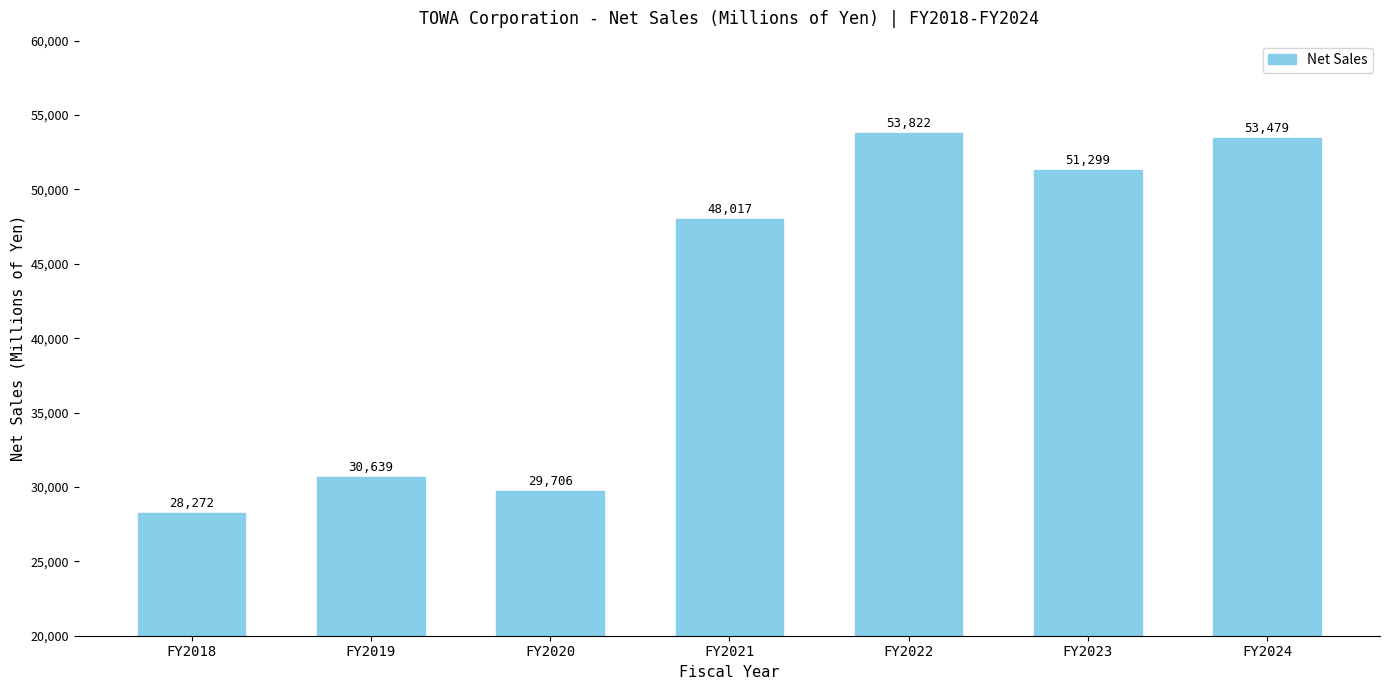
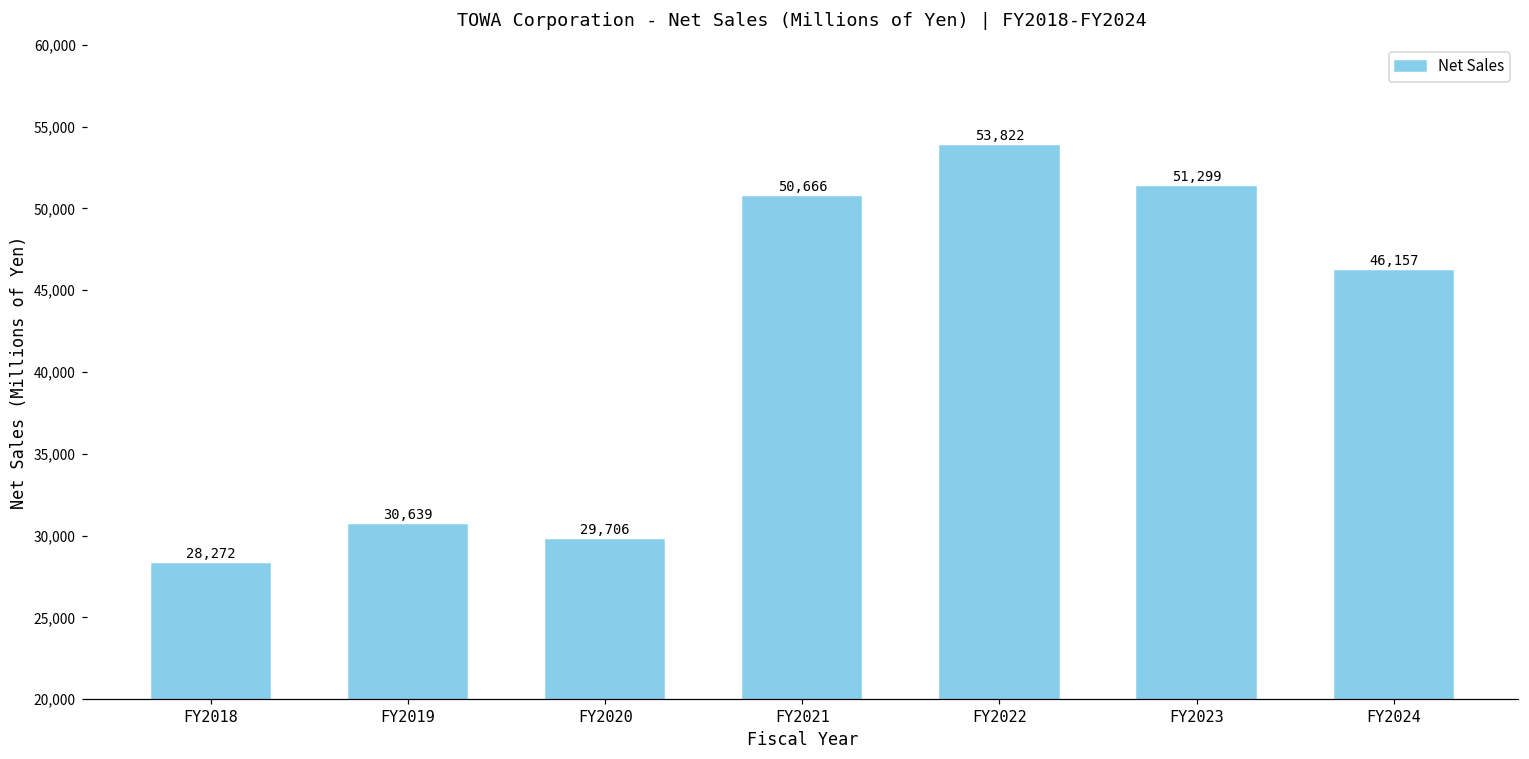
  {
    "FY2018": "28,272",
    "FY2019": "30,639",
    "FY2020": "29,706",
-   "FY2021": "48,017",
+   "FY2021": "50,666",
    "FY2022": "53,822",
    "FY2023": "51,299",
-   "FY2024": "53,479"
+   "FY2024": "46,157"
  }
